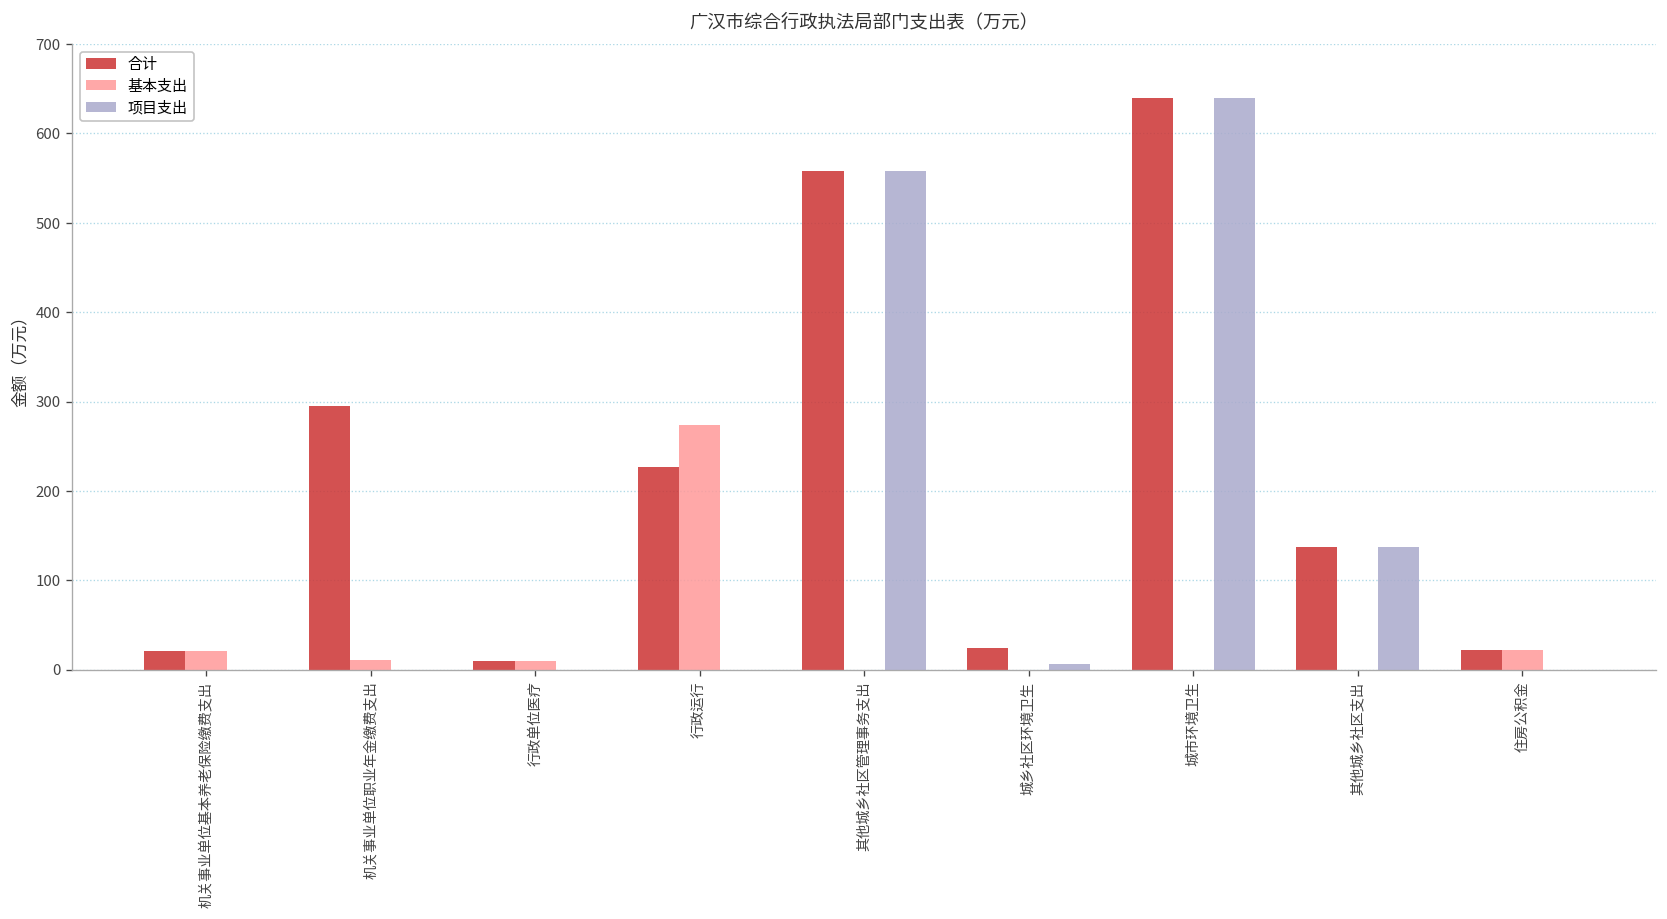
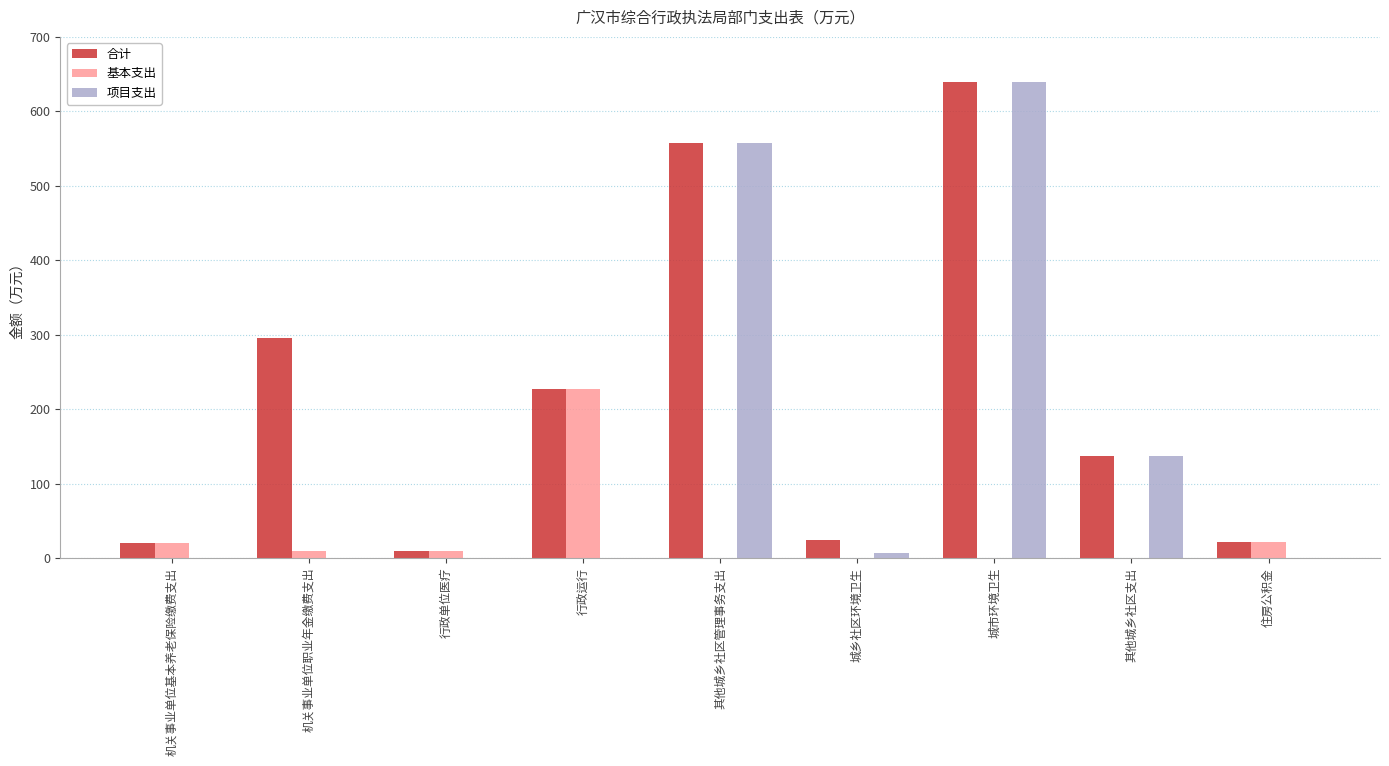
  {
    "合计": {
      "机关事业单位基本养老保险缴费支出": 20,
      "机关事业单位职业年金缴费支出": 300,
      "行政单位医疗": 10,
      "行政运行": 230,
      "其他城乡社区管理事务支出": 560,
      "城乡社区环境卫生": 20,
      "城市环境卫生": 640,
      "其他城乡社区支出": 140,
      "住房公积金": 20
    },
    "基本支出": {
      "机关事业单位基本养老保险缴费支出": 20,
      "机关事业单位职业年金缴费支出": 10,
      "行政单位医疗": 10,
-     "行政运行": 270,
+     "行政运行": 230,
      "其他城乡社区管理事务支出": 0,
      "城乡社区环境卫生": 0,
      "城市环境卫生": 0,
      "其他城乡社区支出": 0,
      "住房公积金": 20
    },
    "项目支出": {
      "机关事业单位基本养老保险缴费支出": 0,
      "机关事业单位职业年金缴费支出": 0,
      "行政单位医疗": 0,
      "行政运行": 0,
      "其他城乡社区管理事务支出": 560,
      "城乡社区环境卫生": 10,
      "城市环境卫生": 640,
      "其他城乡社区支出": 140,
      "住房公积金": 0
    }
  }
